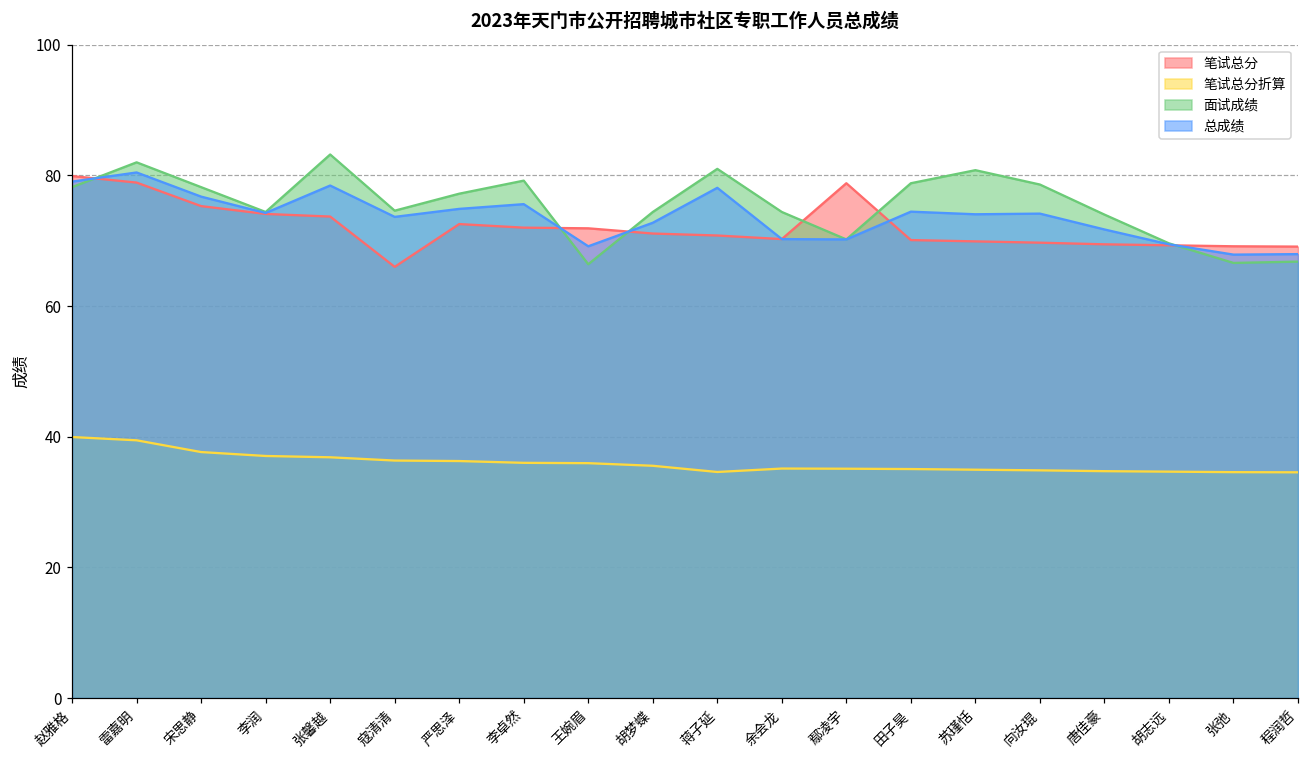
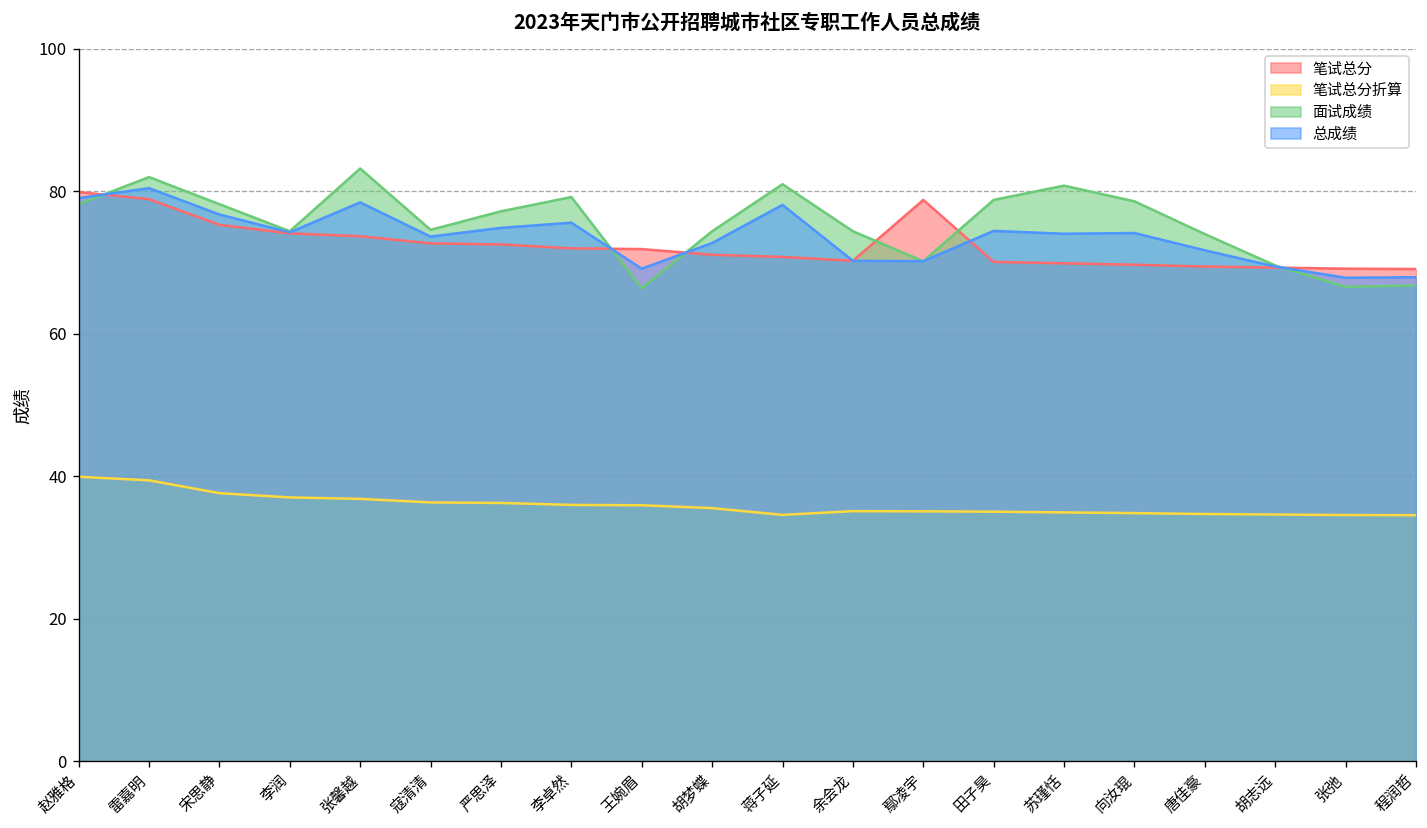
  {
    "笔试总分": {
      "赵雅格": 80,
      "雷嘉明": 79,
      "宋思静": 75,
      "张馨越": 74,
-     "寇清清": 66,
+     "寇清清": 73,
      "严思泽": 73,
      "李卓然": 72,
      "王婉眉": 72,
      "胡梦蝶": 71,
      "蒋子延": 71,
      "鄢凌宇": 79,
      "田子昊": 70,
      "苏瑾恬": 70,
      "向汝琨": 70,
      "唐佳豪": 69,
      "张弛": 69,
      "程润哲": 69
    },
    "笔试总分折算": {
      "赵雅格": 40,
      "雷嘉明": 39,
      "宋思静": 38,
      "李润": 37,
      "张馨越": 37,
      "寇清清": 36,
      "严思泽": 36,
      "李卓然": 36,
      "王婉眉": 36,
      "胡梦蝶": 36,
      "蒋子延": 35,
      "余会龙": 35,
      "鄢凌宇": 35,
      "田子昊": 35,
      "苏瑾恬": 35,
      "向汝琨": 35,
      "唐佳豪": 35,
      "胡志远": 35,
      "张弛": 35,
      "程润哲": 35
    },
    "面试成绩": {
      "赵雅格": 78,
      "雷嘉明": 82,
      "宋思静": 78,
      "张馨越": 83,
      "寇清清": 75,
      "严思泽": 77,
      "李卓然": 79,
      "王婉眉": 66,
      "胡梦蝶": 74,
      "蒋子延": 81,
      "余会龙": 74,
      "田子昊": 79,
      "苏瑾恬": 81,
      "向汝琨": 79,
      "唐佳豪": 74,
      "张弛": 67,
      "程润哲": 67
    },
    "总成绩": {
      "赵雅格": 79,
      "雷嘉明": 80,
      "宋思静": 77,
      "张馨越": 78,
      "寇清清": 74,
      "严思泽": 75,
      "李卓然": 76,
      "王婉眉": 69,
      "胡梦蝶": 73,
      "蒋子延": 78,
      "田子昊": 74,
      "苏瑾恬": 74,
      "向汝琨": 74,
      "唐佳豪": 72,
      "张弛": 68,
      "程润哲": 68
    }
  }
